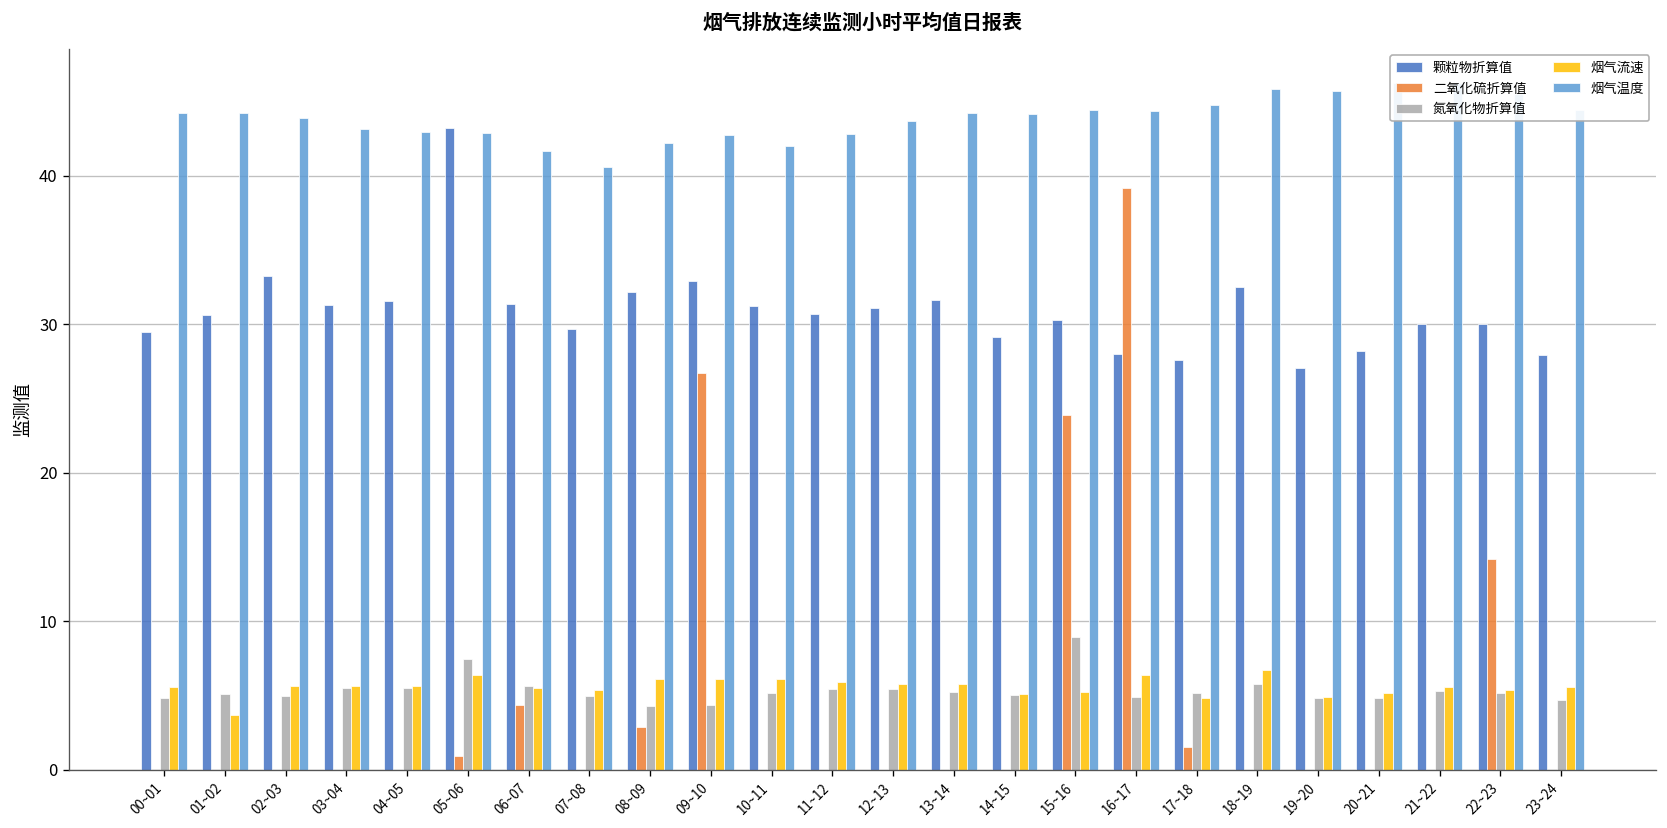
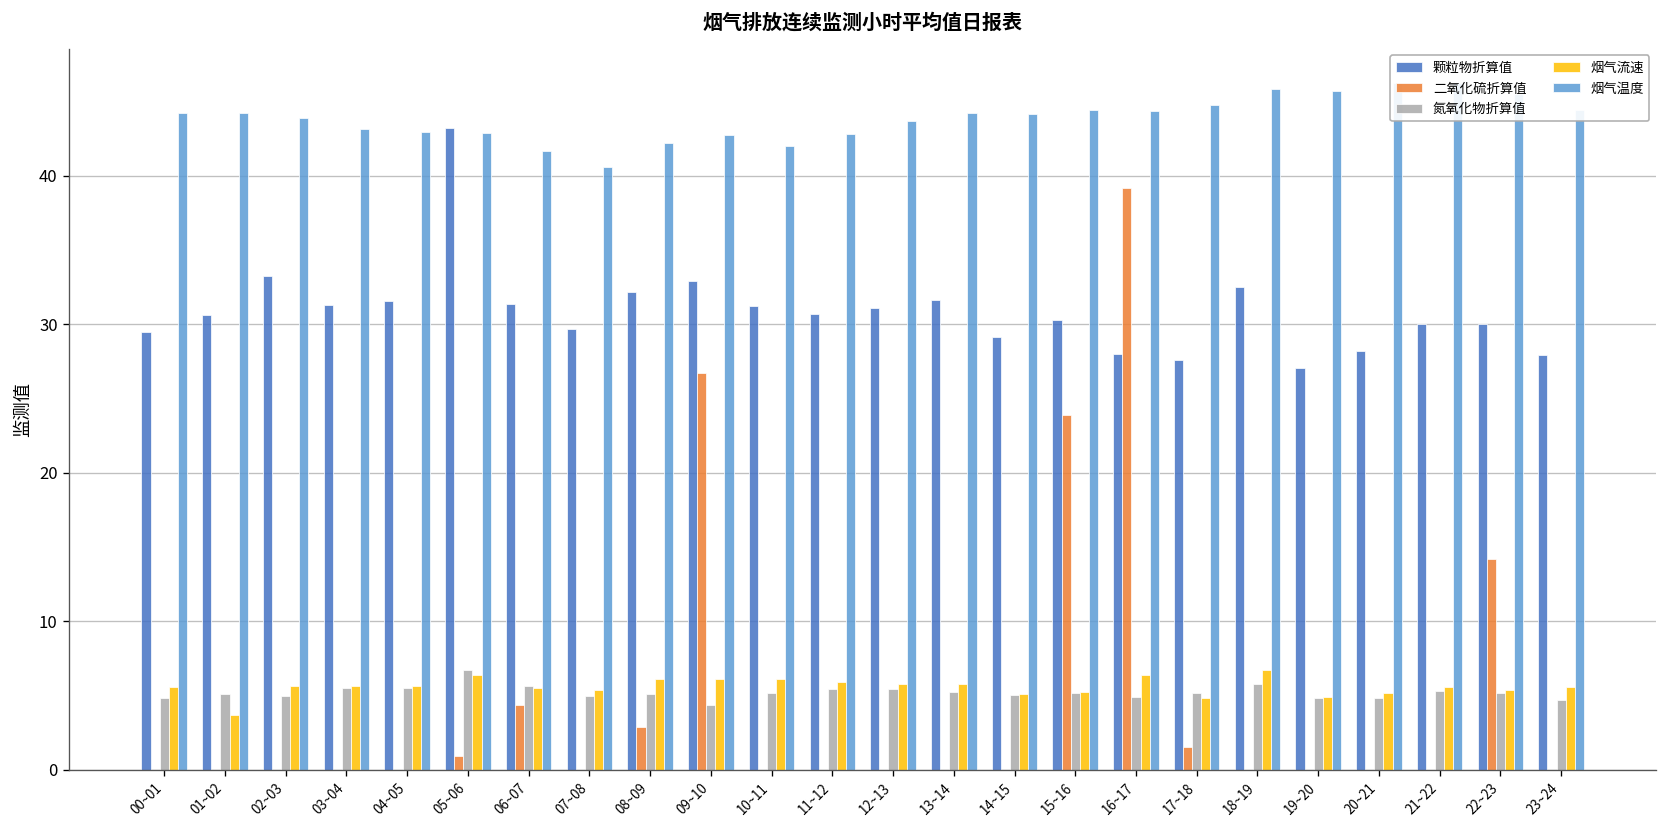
  {
    "二氧化硫折算值": {
      "00~01": 0.0,
      "01~02": 0.0,
      "02~03": 0.0,
      "03~04": 0.0,
      "04~05": 0.0,
      "05~06": 0.9,
      "06~07": 4.3,
      "07~08": 0.0,
      "08~09": 2.9,
      "09~10": 26.7,
      "10~11": 0.0,
      "11~12": 0.0,
      "12~13": 0.0,
      "13~14": 0.0,
      "15~16": 23.9,
      "16~17": 39.2,
      "17~18": 1.5,
      "18~19": 0.0,
      "19~20": 0.0,
      "20~21": 0.0,
      "21~22": 0.0,
      "22~23": 14.2,
      "23~24": 0.0
    },
    "氮氧化物折算值": {
      "00~01": 4.8,
      "01~02": 5.1,
      "02~03": 5.0,
      "03~04": 5.5,
      "04~05": 5.5,
-     "05~06": 7.4,
+     "05~06": 6.7,
      "06~07": 5.7,
      "07~08": 4.9,
-     "08~09": 4.3,
+     "08~09": 5.1,
      "09~10": 4.3,
      "10~11": 5.2,
      "11~12": 5.4,
      "12~13": 5.4,
      "13~14": 5.2,
      "14~15": 5.0,
-     "15~16": 8.9,
+     "15~16": 5.1,
      "16~17": 4.9,
      "17~18": 5.2,
      "18~19": 5.8,
      "19~20": 4.8,
      "20~21": 4.8,
      "21~22": 5.3,
      "22~23": 5.1,
      "23~24": 4.7
    },
    "烟气流速": {
      "00~01": 5.5,
      "01~02": 3.7,
      "02~03": 5.6,
      "03~04": 5.6,
      "04~05": 5.7,
      "05~06": 6.4,
      "06~07": 5.5,
      "07~08": 5.3,
      "08~09": 6.1,
      "09~10": 6.1,
      "10~11": 6.1,
      "11~12": 5.9,
      "12~13": 5.8,
      "13~14": 5.8,
      "14~15": 5.1,
      "15~16": 5.2,
      "16~17": 6.4,
      "17~18": 4.8,
      "18~19": 6.7,
      "19~20": 4.9,
      "20~21": 5.2,
      "21~22": 5.6,
      "22~23": 5.4,
      "23~24": 5.6
    }
  }
